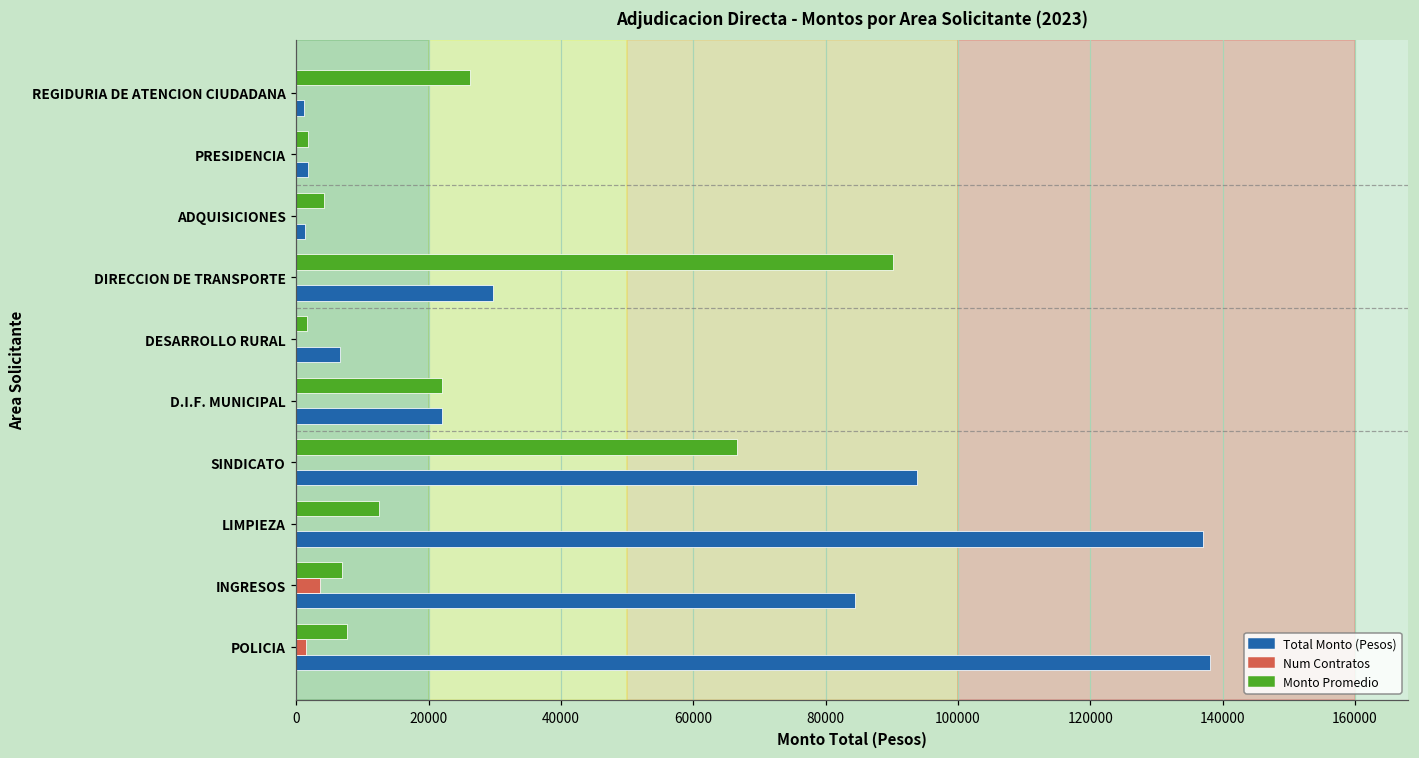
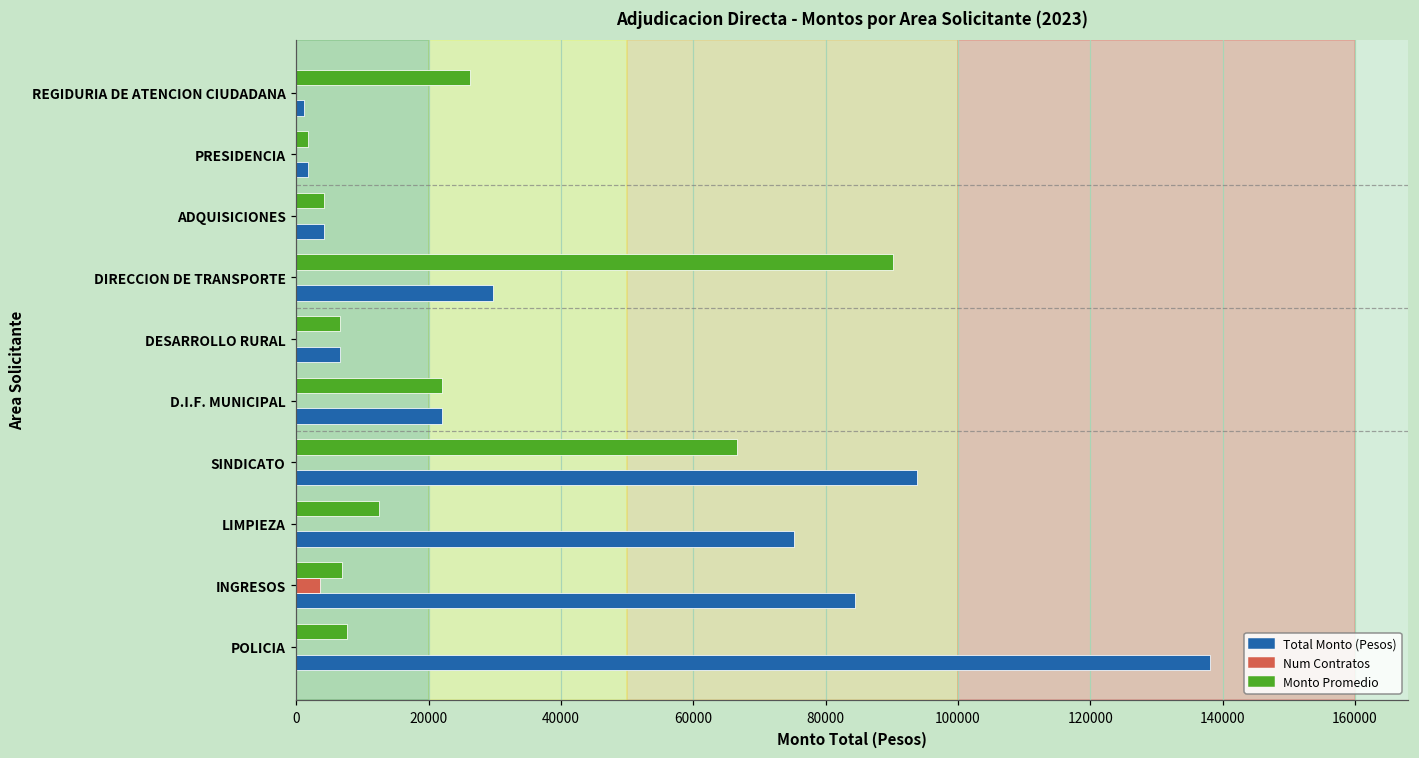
  {
    "Total Monto (Pesos)": {
      "REGIDURIA DE ATENCION CIUDADANA": 1000,
      "PRESIDENCIA": 2000,
-     "ADQUISICIONES": 1000,
+     "ADQUISICIONES": 4000,
      "DIRECCION DE TRANSPORTE": 30000,
      "DESARROLLO RURAL": 7000,
      "D.I.F. MUNICIPAL": 22000,
      "SINDICATO": 94000,
-     "LIMPIEZA": 137000,
+     "LIMPIEZA": 75000,
      "INGRESOS": 84000,
      "POLICIA": 138000
    },
    "Num Contratos": {
      "INGRESOS": 4000,
-     "POLICIA": 1000
+     "POLICIA": 0
    },
    "Monto Promedio": {
      "REGIDURIA DE ATENCION CIUDADANA": 26000,
      "PRESIDENCIA": 2000,
      "ADQUISICIONES": 4000,
      "DIRECCION DE TRANSPORTE": 90000,
-     "DESARROLLO RURAL": 2000,
+     "DESARROLLO RURAL": 7000,
      "D.I.F. MUNICIPAL": 22000,
      "SINDICATO": 67000,
      "LIMPIEZA": 13000,
      "INGRESOS": 7000,
      "POLICIA": 8000
    }
  }
